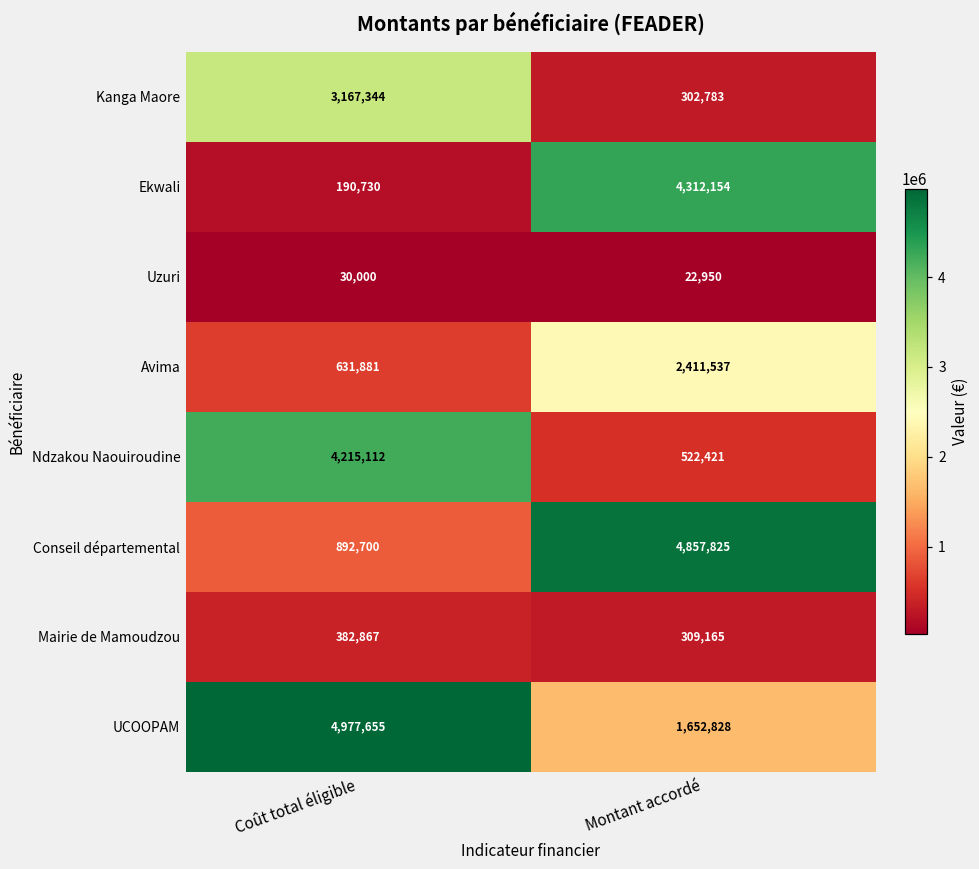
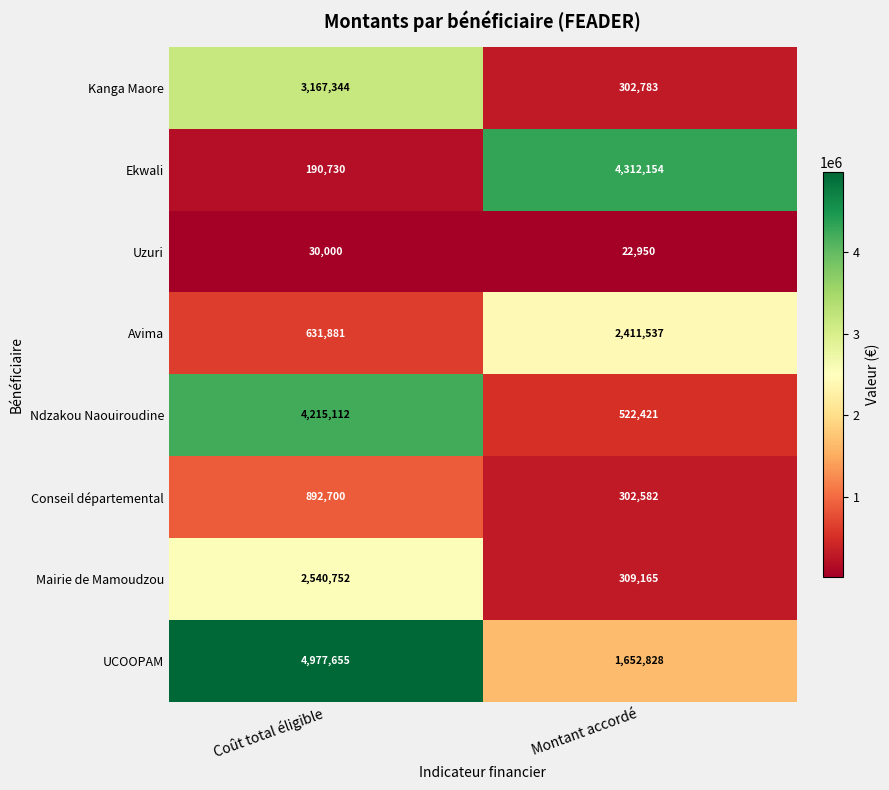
  {
    "Kanga Maore": {
      "Coût total éligible": "3,167,344",
      "Montant accordé": "302,783"
    },
    "Ekwali": {
      "Coût total éligible": "190,730",
      "Montant accordé": "4,312,154"
    },
    "Uzuri": {
      "Coût total éligible": "30,000",
      "Montant accordé": "22,950"
    },
    "Avima": {
      "Coût total éligible": "631,881",
      "Montant accordé": "2,411,537"
    },
    "Ndzakou Naouiroudine": {
      "Coût total éligible": "4,215,112",
      "Montant accordé": "522,421"
    },
    "Conseil départemental": {
      "Coût total éligible": "892,700",
-     "Montant accordé": "4,857,825"
+     "Montant accordé": "302,582"
    },
    "Mairie de Mamoudzou": {
-     "Coût total éligible": "382,867",
+     "Coût total éligible": "2,540,752",
      "Montant accordé": "309,165"
    },
    "UCOOPAM": {
      "Coût total éligible": "4,977,655",
      "Montant accordé": "1,652,828"
    }
  }
